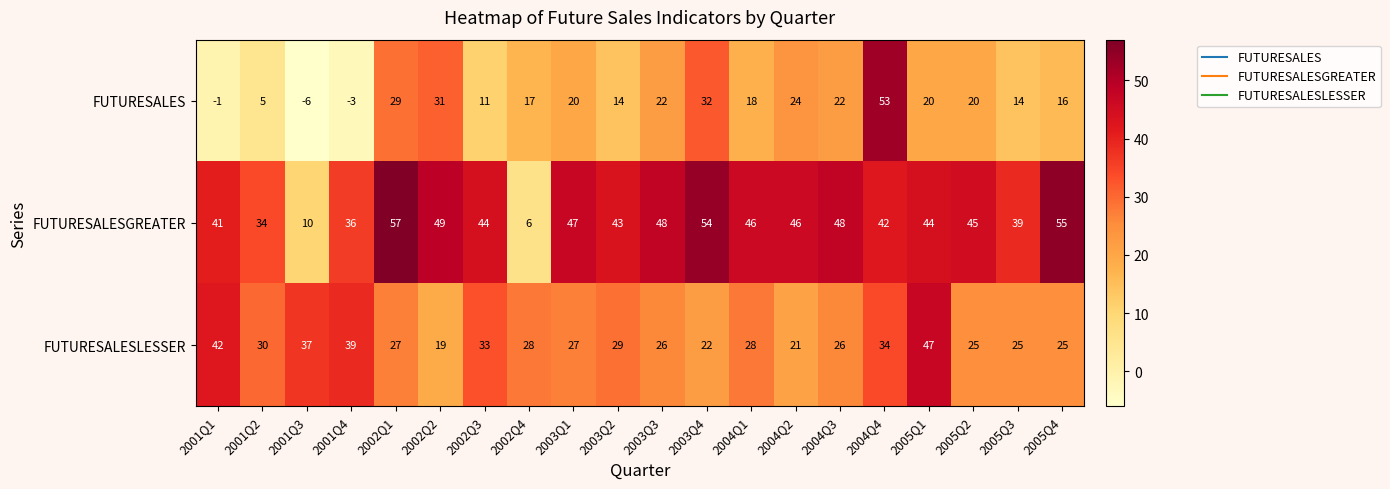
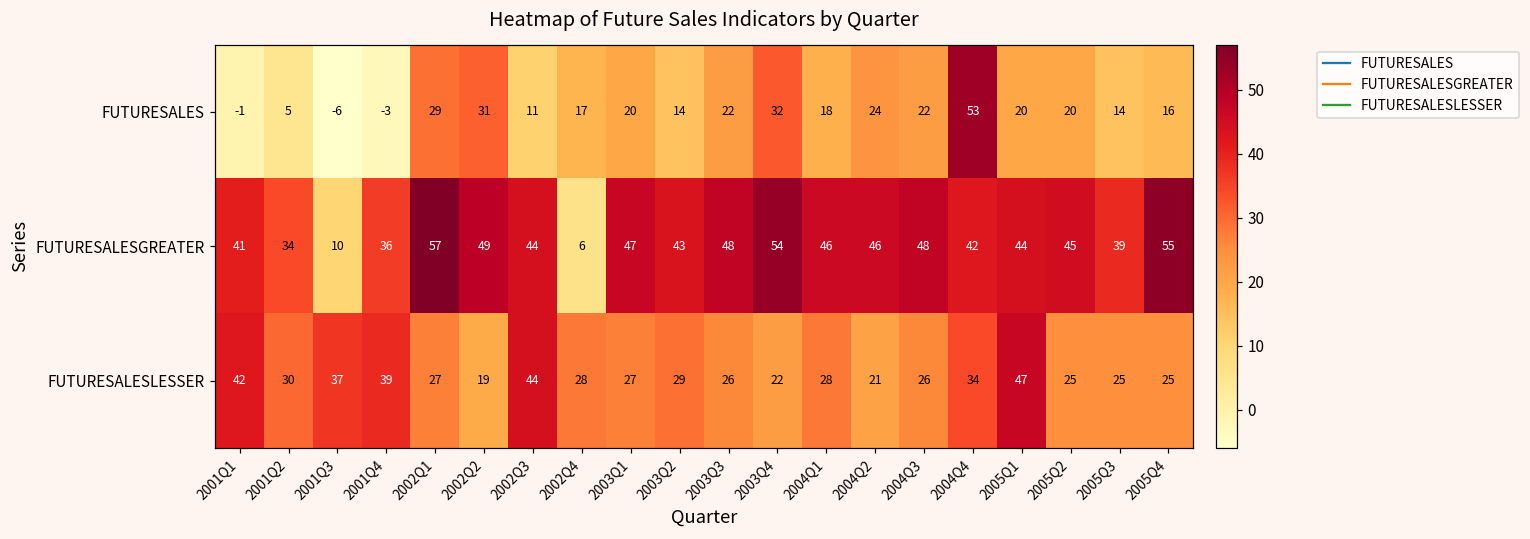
  {
    "FUTURESALES": {
      "2001Q1": -1,
      "2001Q2": 5,
      "2001Q3": -6,
      "2001Q4": -3,
      "2002Q1": 29,
      "2002Q2": 31,
      "2002Q3": 11,
      "2002Q4": 17,
      "2003Q1": 20,
      "2003Q2": 14,
      "2003Q3": 22,
      "2003Q4": 32,
      "2004Q1": 18,
      "2004Q2": 24,
      "2004Q3": 22,
      "2004Q4": 53,
      "2005Q1": 20,
      "2005Q2": 20,
      "2005Q3": 14,
      "2005Q4": 16
    },
    "FUTURESALESGREATER": {
      "2001Q1": 41,
      "2001Q2": 34,
      "2001Q3": 10,
      "2001Q4": 36,
      "2002Q1": 57,
      "2002Q2": 49,
      "2002Q3": 44,
      "2002Q4": 6,
      "2003Q1": 47,
      "2003Q2": 43,
      "2003Q3": 48,
      "2003Q4": 54,
      "2004Q1": 46,
      "2004Q2": 46,
      "2004Q3": 48,
      "2004Q4": 42,
      "2005Q1": 44,
      "2005Q2": 45,
      "2005Q3": 39,
      "2005Q4": 55
    },
    "FUTURESALESLESSER": {
      "2001Q1": 42,
      "2001Q2": 30,
      "2001Q3": 37,
      "2001Q4": 39,
      "2002Q1": 27,
      "2002Q2": 19,
-     "2002Q3": 33,
+     "2002Q3": 44,
      "2002Q4": 28,
      "2003Q1": 27,
      "2003Q2": 29,
      "2003Q3": 26,
      "2003Q4": 22,
      "2004Q1": 28,
      "2004Q2": 21,
      "2004Q3": 26,
      "2004Q4": 34,
      "2005Q1": 47,
      "2005Q2": 25,
      "2005Q3": 25,
      "2005Q4": 25
    }
  }
